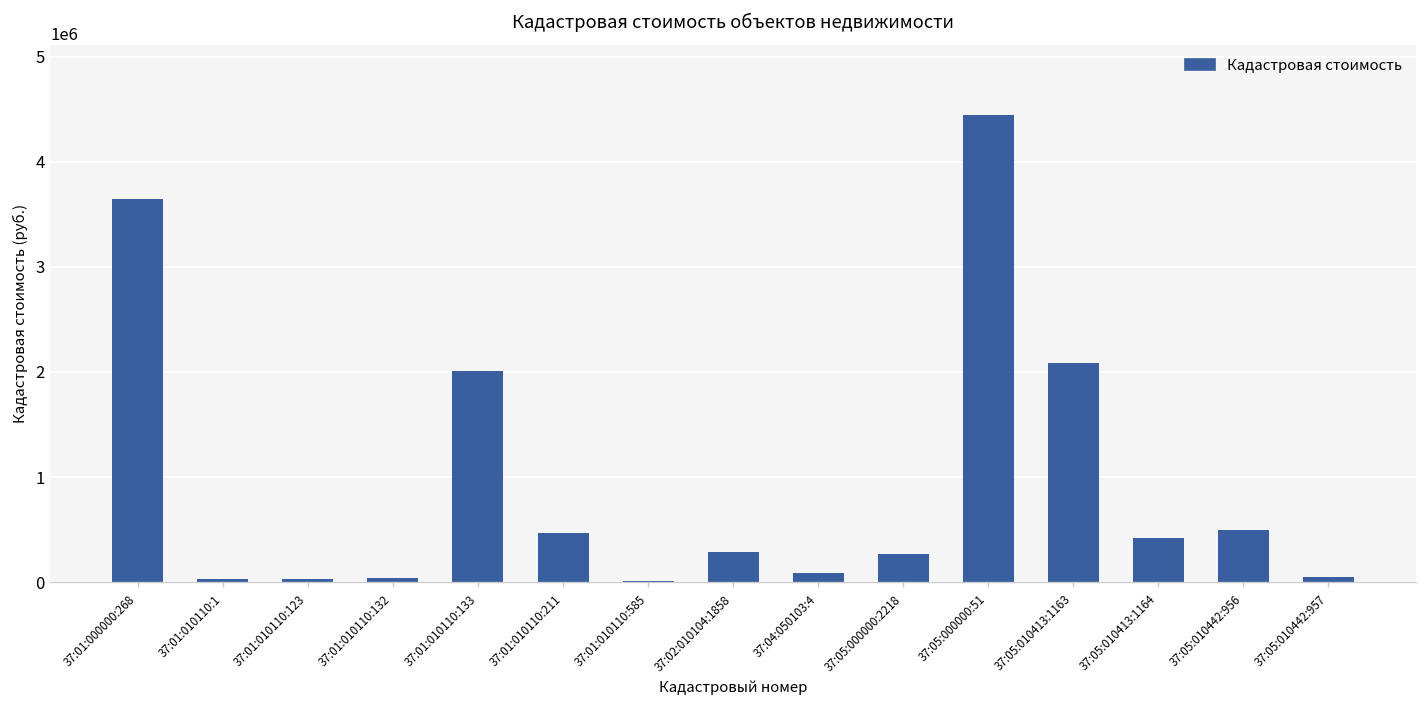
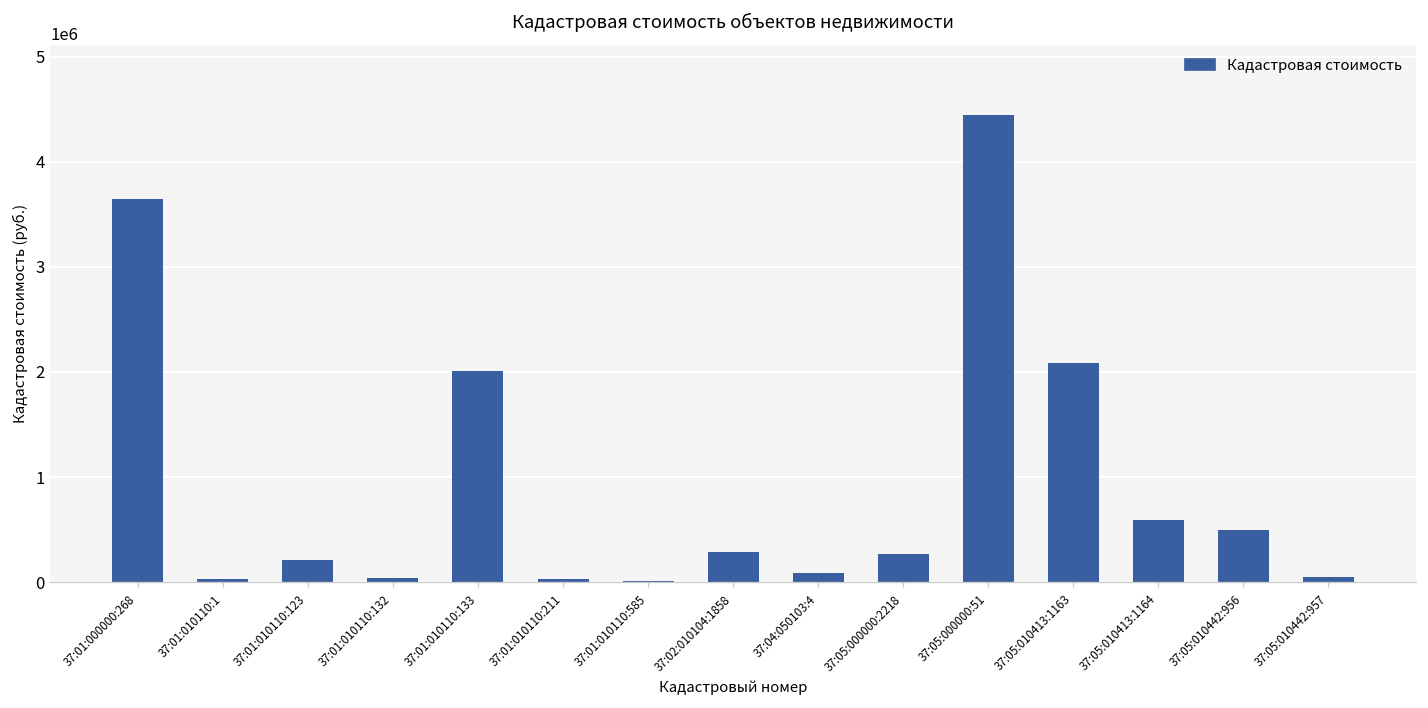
  {
    "37:01:000000:268": 3600000,
    "37:01:010110:1": 0,
-   "37:01:010110:123": 0,
+   "37:01:010110:123": 200000,
    "37:01:010110:132": 0,
    "37:01:010110:133": 2000000,
-   "37:01:010110:211": 500000,
+   "37:01:010110:211": 0,
    "37:02:010104:1858": 300000,
    "37:04:050103:4": 100000,
    "37:05:000000:2218": 300000,
    "37:05:000000:51": 4400000,
    "37:05:010413:1163": 2100000,
-   "37:05:010413:1164": 400000,
+   "37:05:010413:1164": 600000,
    "37:05:010442:956": 500000,
    "37:05:010442:957": 0
  }
